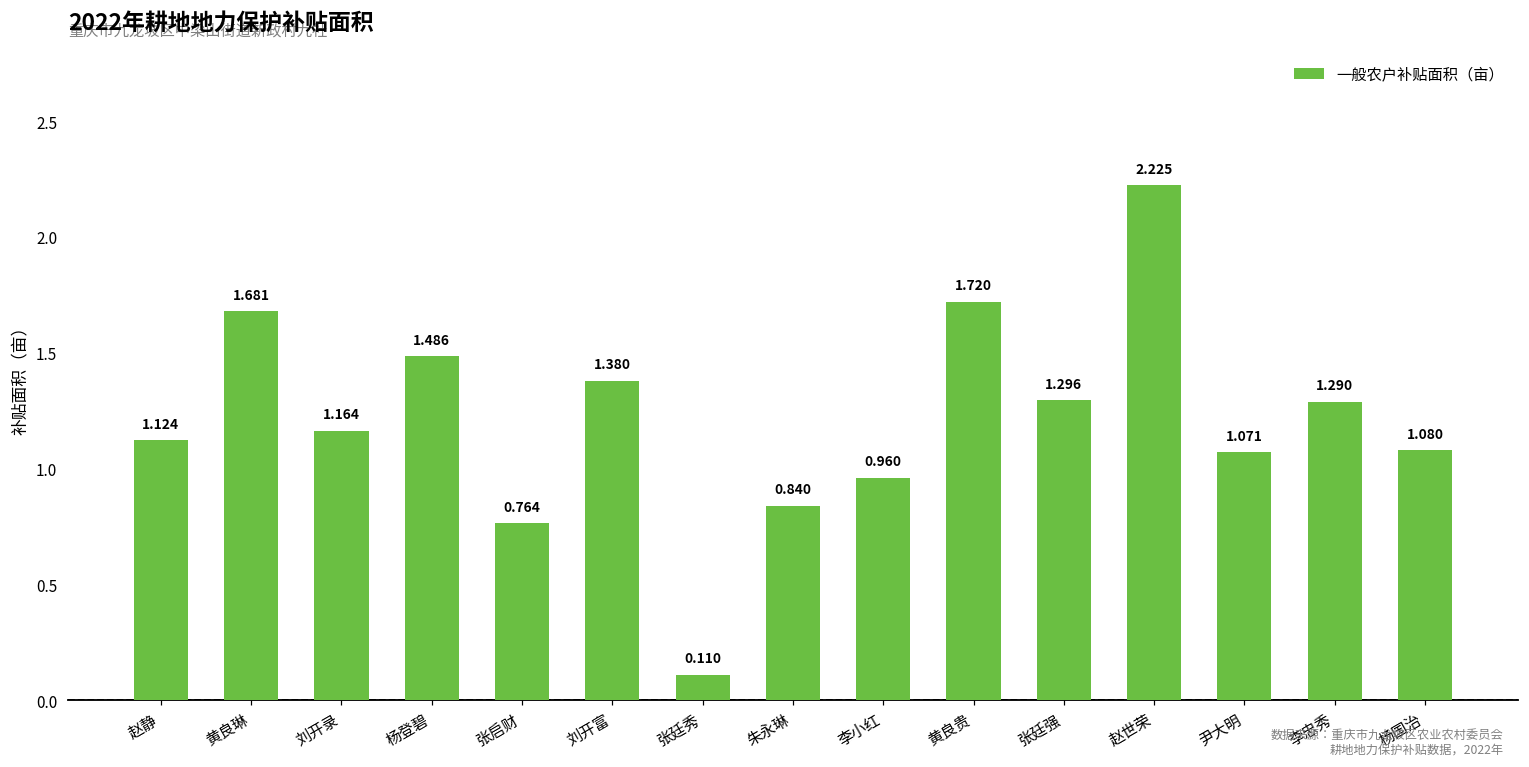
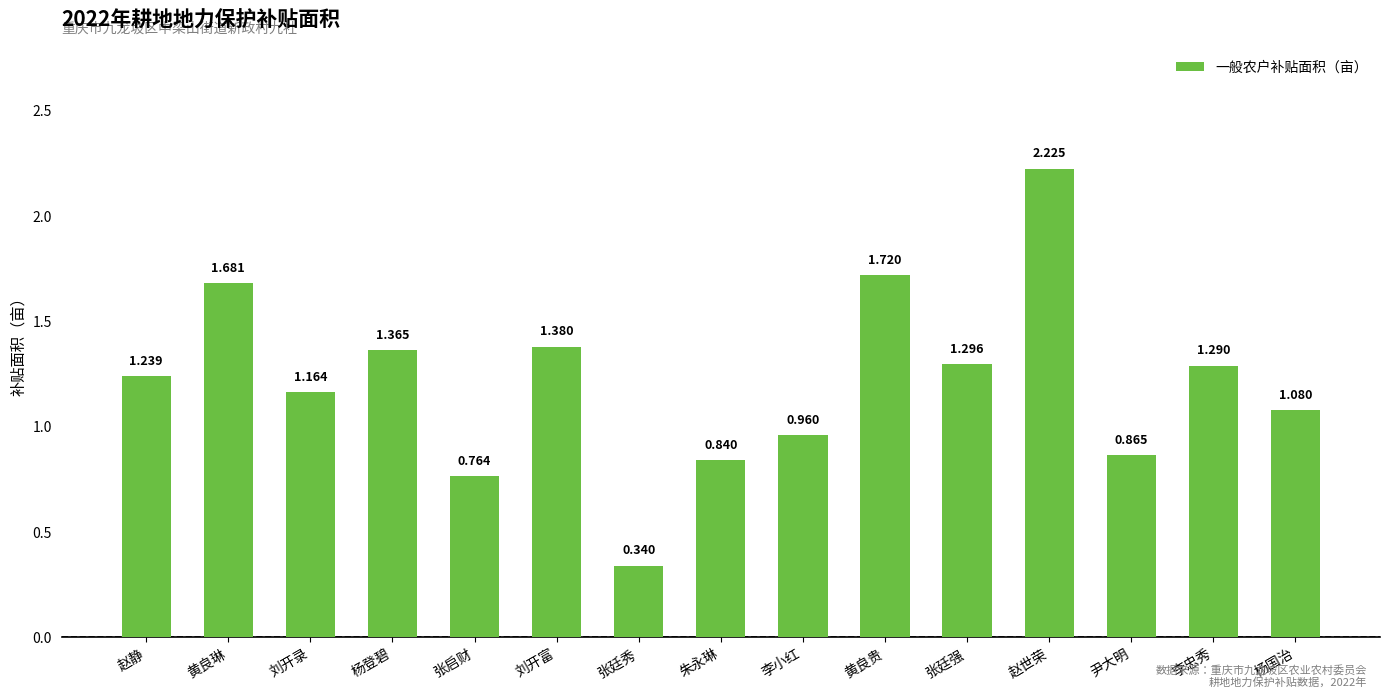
  {
-   "赵静": 1.124,
+   "赵静": 1.239,
    "黄良琳": 1.681,
    "刘开录": 1.164,
-   "杨登碧": 1.486,
+   "杨登碧": 1.365,
    "张启财": 0.764,
    "刘开富": 1.380,
-   "张廷秀": 0.110,
+   "张廷秀": 0.340,
    "朱永琳": 0.840,
    "李小红": 0.960,
    "黄良贵": 1.720,
    "张廷强": 1.296,
    "赵世荣": 2.225,
-   "尹大明": 1.071,
+   "尹大明": 0.865,
    "李忠秀": 1.290,
    "杨国治": 1.080
  }
